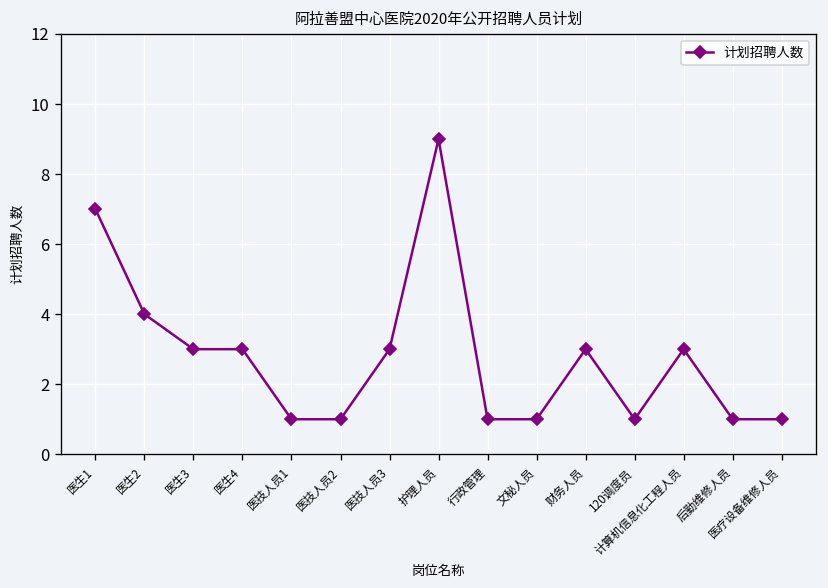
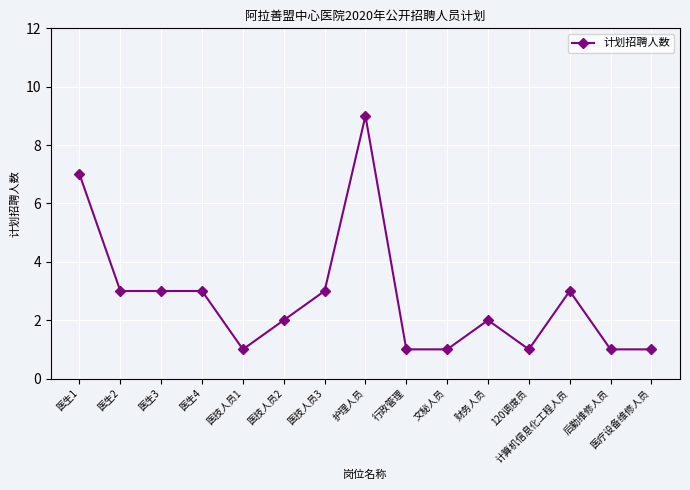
  {
    "医生1": 7,
-   "医生2": 4,
+   "医生2": 3,
    "医生3": 3,
    "医生4": 3,
    "医技人员1": 1,
-   "医技人员2": 1,
+   "医技人员2": 2,
    "医技人员3": 3,
    "护理人员": 9,
    "行政管理": 1,
    "文秘人员": 1,
-   "财务人员": 3,
+   "财务人员": 2,
    "120调度员": 1,
    "计算机信息化工程人员": 3,
    "后勤维修人员": 1,
    "医疗设备维修人员": 1
  }
